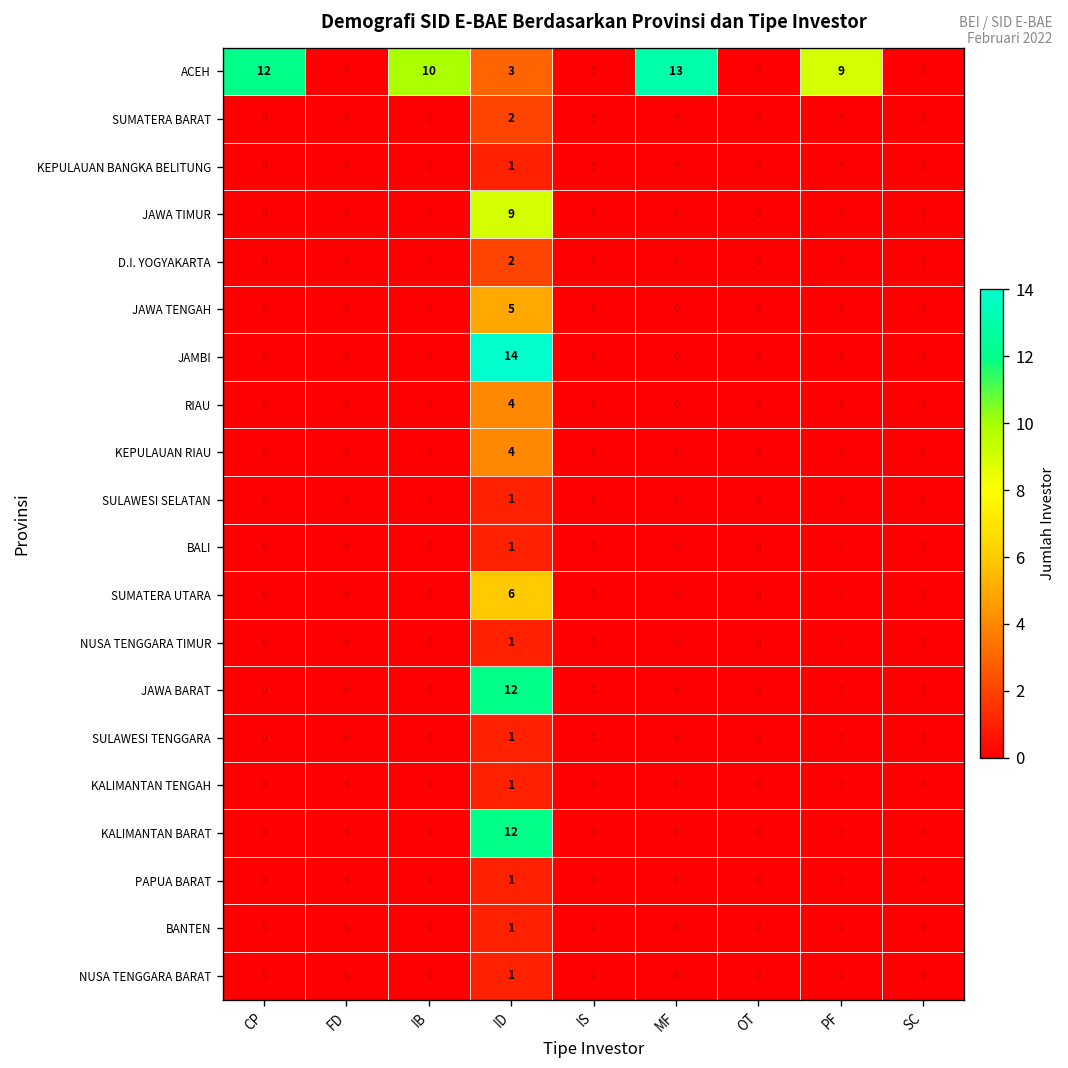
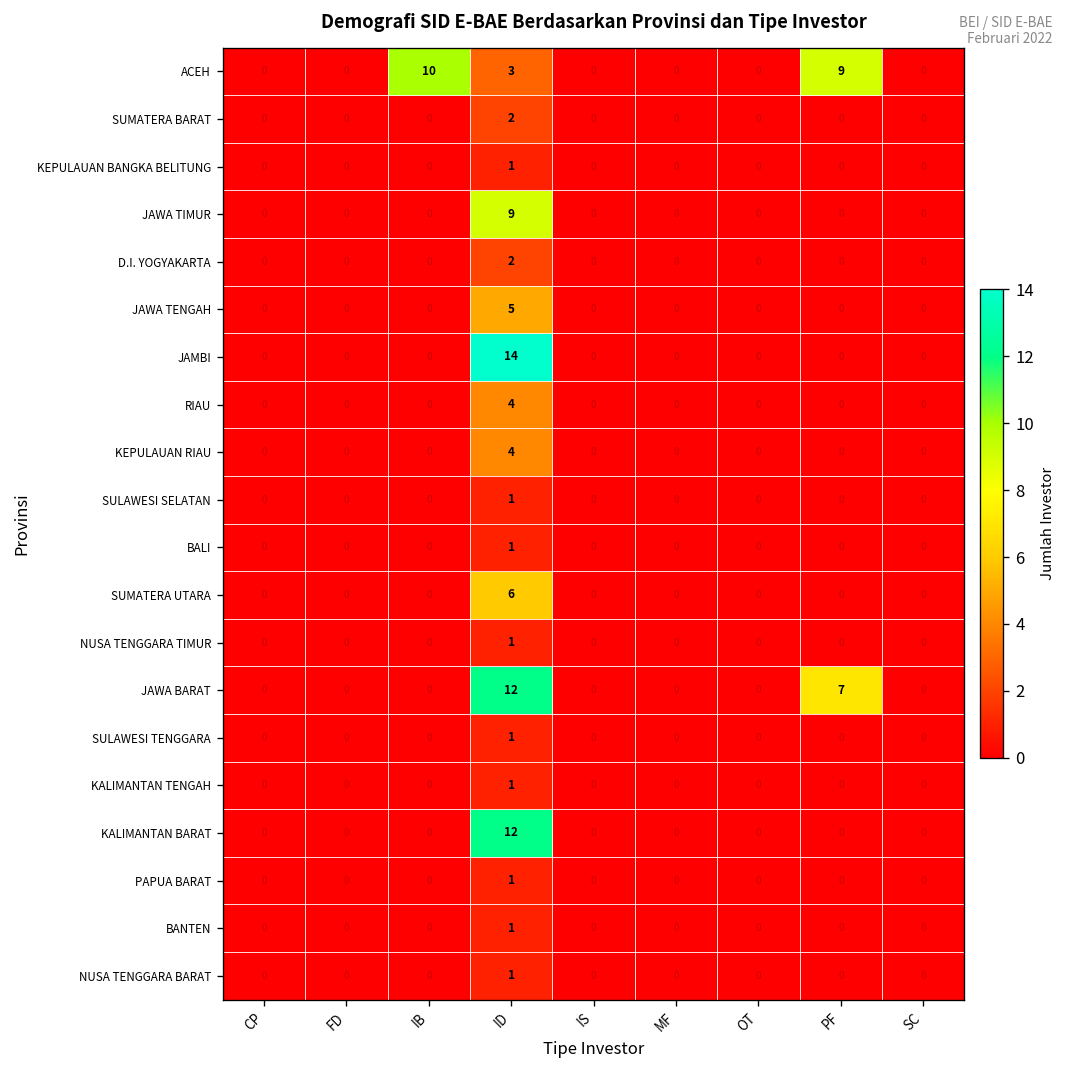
  {
    "ACEH": {
-     "CP": 12,
+     "CP": 0,
      "FD": 0,
      "IB": 10,
      "ID": 3,
      "IS": 0,
-     "MF": 13,
+     "MF": 0,
      "OT": 0,
      "PF": 9,
      "SC": 0
    },
    "SUMATERA BARAT": {
      "CP": 0,
      "FD": 0,
      "IB": 0,
      "ID": 2,
      "IS": 0,
      "MF": 0,
      "OT": 0,
      "PF": 0,
      "SC": 0
    },
    "KEPULAUAN BANGKA BELITUNG": {
      "CP": 0,
      "FD": 0,
      "IB": 0,
      "ID": 1,
      "IS": 0,
      "MF": 0,
      "OT": 0,
      "PF": 0,
      "SC": 0
    },
    "JAWA TIMUR": {
      "CP": 0,
      "FD": 0,
      "IB": 0,
      "ID": 9,
      "IS": 0,
      "MF": 0,
      "OT": 0,
      "PF": 0,
      "SC": 0
    },
    "D.I. YOGYAKARTA": {
      "CP": 0,
      "FD": 0,
      "IB": 0,
      "ID": 2,
      "IS": 0,
      "MF": 0,
      "OT": 0,
      "PF": 0,
      "SC": 0
    },
    "JAWA TENGAH": {
      "CP": 0,
      "FD": 0,
      "IB": 0,
      "ID": 5,
      "IS": 0,
      "MF": 0,
      "OT": 0,
      "PF": 0,
      "SC": 0
    },
    "JAMBI": {
      "CP": 0,
      "FD": 0,
      "IB": 0,
      "ID": 14,
      "IS": 0,
      "MF": 0,
      "OT": 0,
      "PF": 0,
      "SC": 0
    },
    "RIAU": {
      "CP": 0,
      "FD": 0,
      "IB": 0,
      "ID": 4,
      "IS": 0,
      "MF": 0,
      "OT": 0,
      "PF": 0,
      "SC": 0
    },
    "KEPULAUAN RIAU": {
      "CP": 0,
      "FD": 0,
      "IB": 0,
      "ID": 4,
      "IS": 0,
      "MF": 0,
      "OT": 0,
      "PF": 0,
      "SC": 0
    },
    "SULAWESI SELATAN": {
      "CP": 0,
      "FD": 0,
      "IB": 0,
      "ID": 1,
      "IS": 0,
      "MF": 0,
      "OT": 0,
      "PF": 0,
      "SC": 0
    },
    "BALI": {
      "CP": 0,
      "FD": 0,
      "IB": 0,
      "ID": 1,
      "IS": 0,
      "MF": 0,
      "OT": 0,
      "PF": 0,
      "SC": 0
    },
    "SUMATERA UTARA": {
      "CP": 0,
      "FD": 0,
      "IB": 0,
      "ID": 6,
      "IS": 0,
      "MF": 0,
      "OT": 0,
      "PF": 0,
      "SC": 0
    },
    "NUSA TENGGARA TIMUR": {
      "CP": 0,
      "FD": 0,
      "IB": 0,
      "ID": 1,
      "IS": 0,
      "MF": 0,
      "OT": 0,
      "PF": 0,
      "SC": 0
    },
    "JAWA BARAT": {
      "CP": 0,
      "FD": 0,
      "IB": 0,
      "ID": 12,
      "IS": 0,
      "MF": 0,
      "OT": 0,
-     "PF": 0,
+     "PF": 7,
      "SC": 0
    },
    "SULAWESI TENGGARA": {
      "CP": 0,
      "FD": 0,
      "IB": 0,
      "ID": 1,
      "IS": 0,
      "MF": 0,
      "OT": 0,
      "PF": 0,
      "SC": 0
    },
    "KALIMANTAN TENGAH": {
      "CP": 0,
      "FD": 0,
      "IB": 0,
      "ID": 1,
      "IS": 0,
      "MF": 0,
      "OT": 0,
      "PF": 0,
      "SC": 0
    },
    "KALIMANTAN BARAT": {
      "CP": 0,
      "FD": 0,
      "IB": 0,
      "ID": 12,
      "IS": 0,
      "MF": 0,
      "OT": 0,
      "PF": 0,
      "SC": 0
    },
    "PAPUA BARAT": {
      "CP": 0,
      "FD": 0,
      "IB": 0,
      "ID": 1,
      "IS": 0,
      "MF": 0,
      "OT": 0,
      "PF": 0,
      "SC": 0
    },
    "BANTEN": {
      "CP": 0,
      "FD": 0,
      "IB": 0,
      "ID": 1,
      "IS": 0,
      "MF": 0,
      "OT": 0,
      "PF": 0,
      "SC": 0
    },
    "NUSA TENGGARA BARAT": {
      "CP": 0,
      "FD": 0,
      "IB": 0,
      "ID": 1,
      "IS": 0,
      "MF": 0,
      "OT": 0,
      "PF": 0,
      "SC": 0
    }
  }
